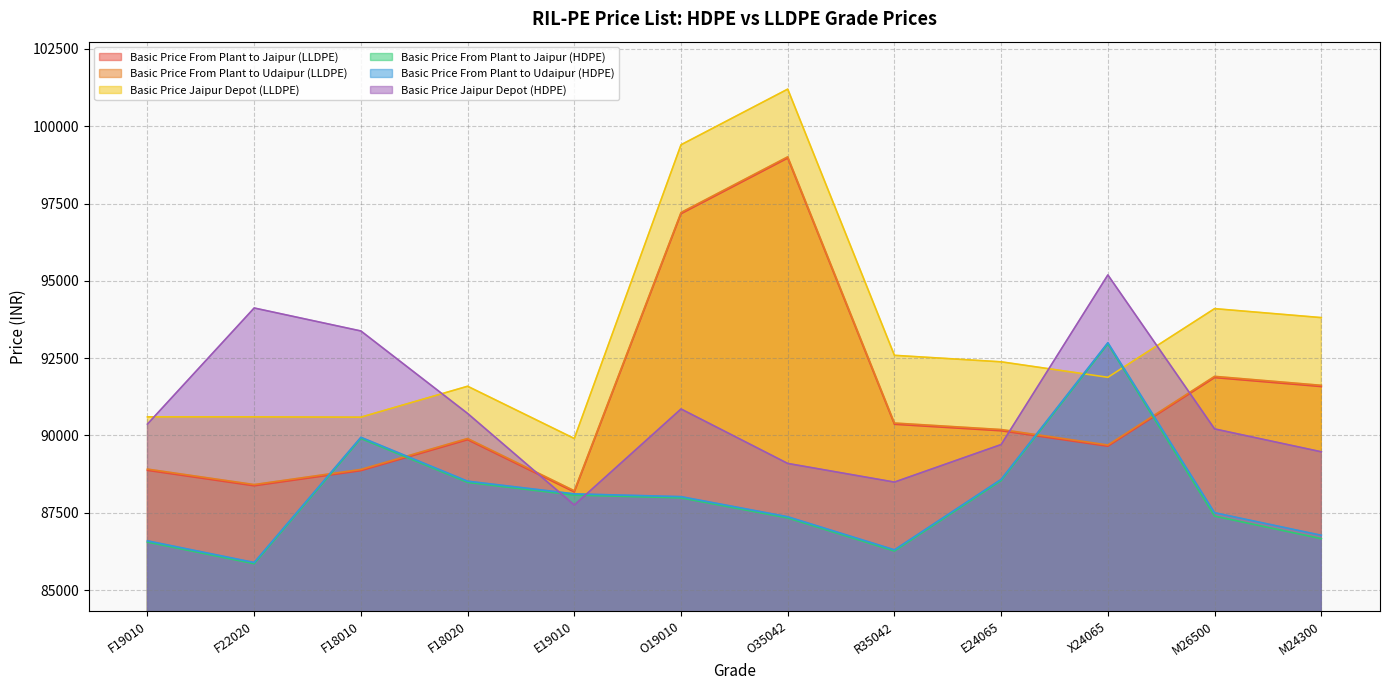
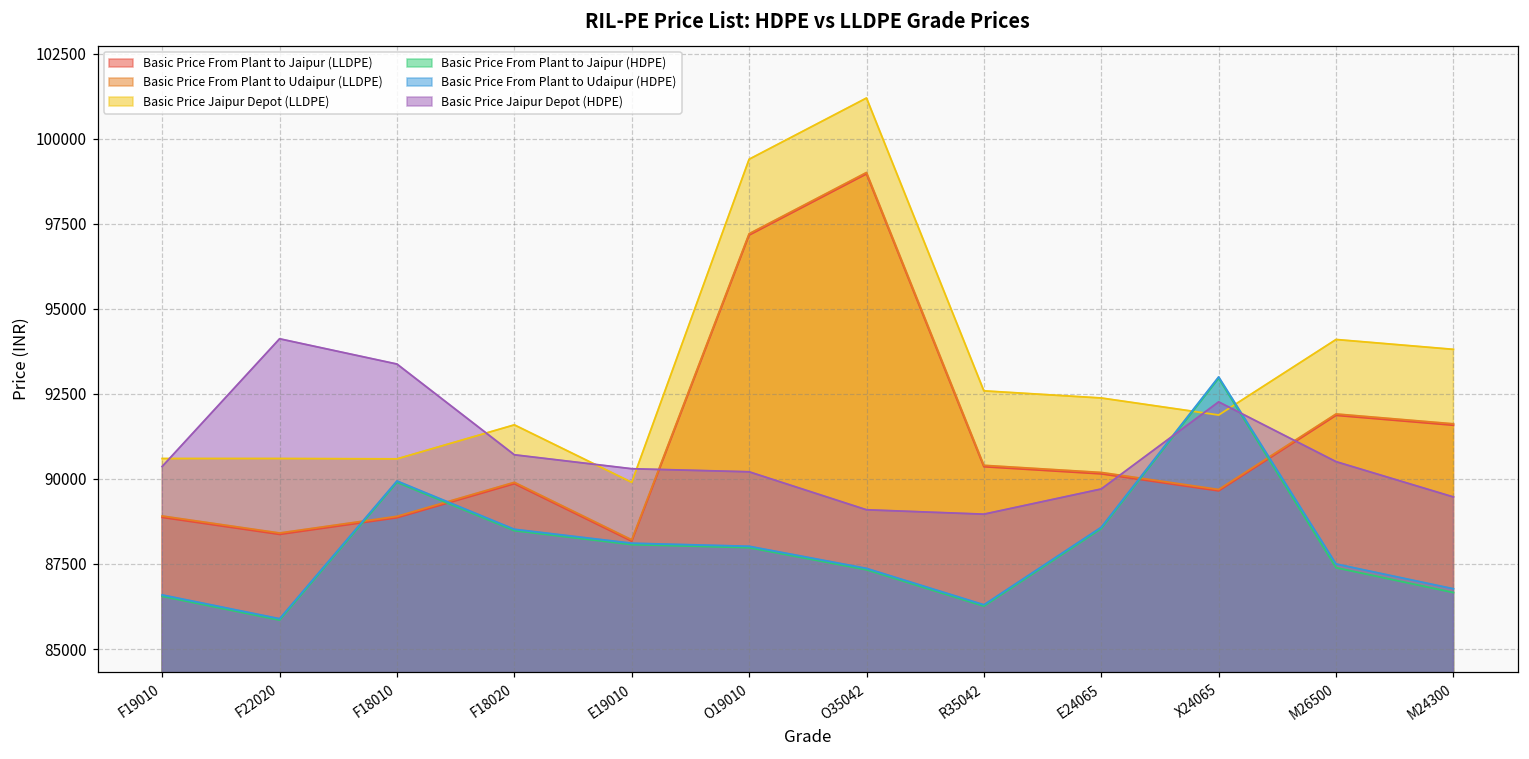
  {
    "Basic Price From Plant to Jaipur (HDPE)": {
      "M26500": 87400,
      "M24300": 86700
    },
    "Basic Price From Plant to Udaipur (HDPE)": {
      "M26500": 87500,
      "M24300": 86800
    },
    "Basic Price Jaipur Depot (HDPE)": {
      "F19010": 90400,
      "F22020": 94100,
      "F18010": 93400,
      "F18020": 90700,
-     "E19010": 87700,
-     "O19010": 90900,
+     "E19010": 90300,
+     "O19010": 90200,
      "O35042": 89100,
-     "R35042": 88500,
+     "R35042": 89000,
      "E24065": 89700,
-     "X24065": 95200,
-     "M26500": 90200,
+     "X24065": 92300,
+     "M26500": 90500,
      "M24300": 89500
    }
  }
